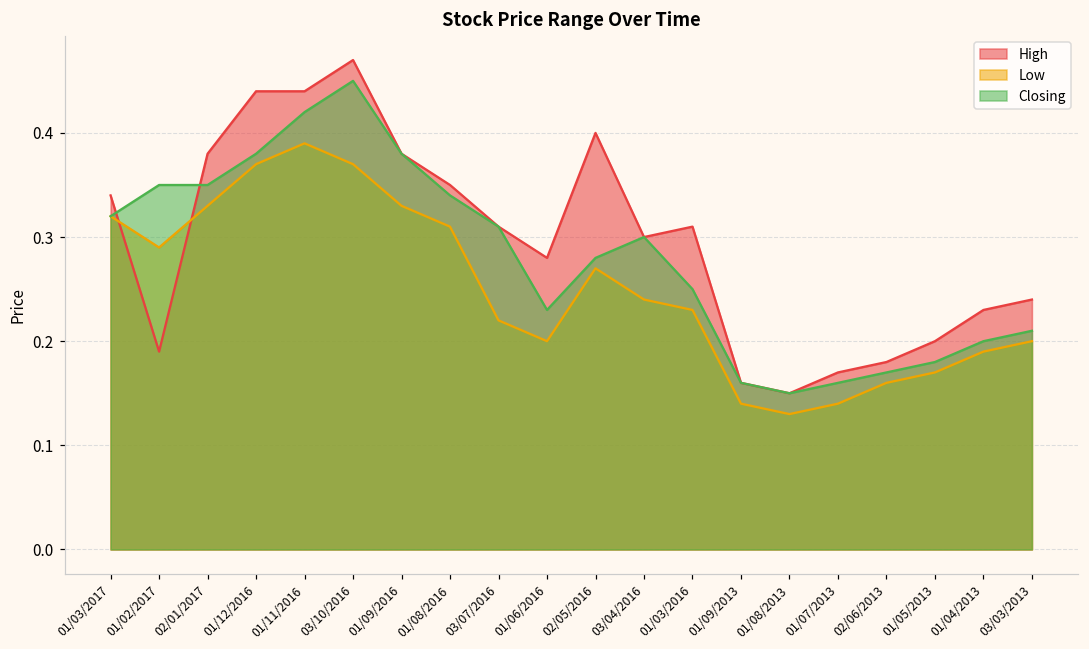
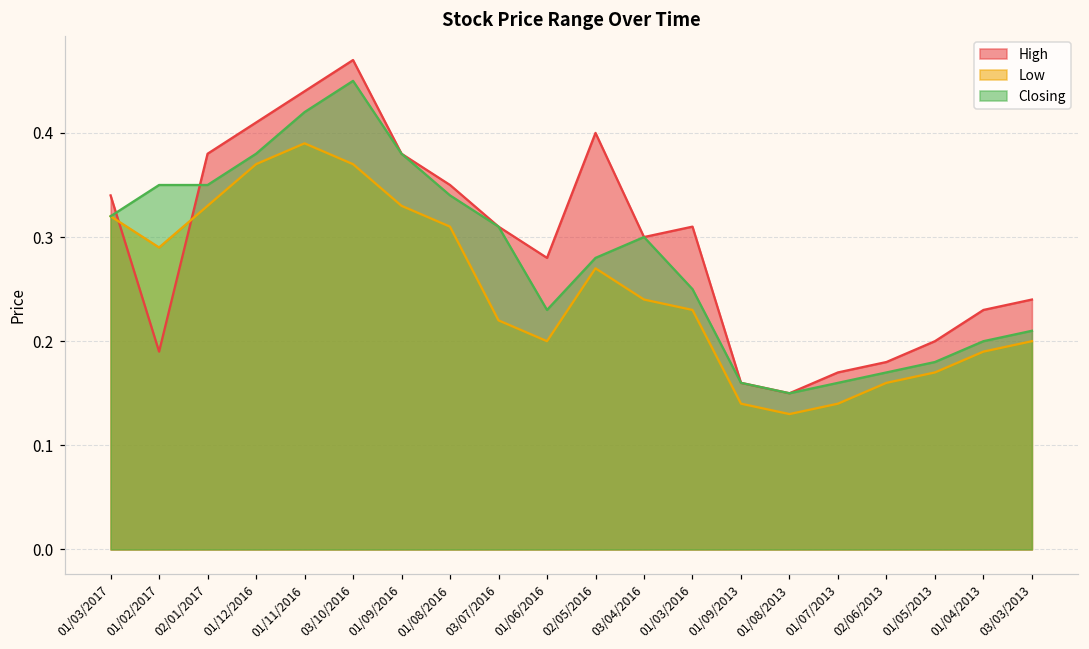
  {
    "High": {
      "01/03/2017": 0.34,
      "01/02/2017": 0.19,
      "02/01/2017": 0.38,
-     "01/12/2016": 0.44,
+     "01/12/2016": 0.41,
      "01/11/2016": 0.44,
      "03/10/2016": 0.47,
      "01/08/2016": 0.35,
      "01/06/2016": 0.28,
      "02/05/2016": 0.40,
      "01/03/2016": 0.31,
      "01/07/2013": 0.17,
      "02/06/2013": 0.18,
      "01/05/2013": 0.20,
      "01/04/2013": 0.23,
      "03/03/2013": 0.24
    },
    "Low": {
      "01/02/2017": 0.29,
      "02/01/2017": 0.33,
      "01/12/2016": 0.37,
      "01/11/2016": 0.39,
      "03/10/2016": 0.37,
      "01/09/2016": 0.33,
      "01/08/2016": 0.31,
      "03/07/2016": 0.22,
      "01/06/2016": 0.20,
      "02/05/2016": 0.27,
      "03/04/2016": 0.24,
      "01/03/2016": 0.23,
      "01/09/2013": 0.14,
      "01/08/2013": 0.13,
      "01/07/2013": 0.14,
      "02/06/2013": 0.16,
      "01/05/2013": 0.17,
      "01/04/2013": 0.19,
      "03/03/2013": 0.20
    },
    "Closing": {
      "01/02/2017": 0.35,
      "02/01/2017": 0.35,
      "01/12/2016": 0.38,
      "01/11/2016": 0.42,
      "03/10/2016": 0.45,
      "01/08/2016": 0.34,
      "01/06/2016": 0.23,
      "02/05/2016": 0.28,
      "01/03/2016": 0.25,
      "01/07/2013": 0.16,
      "02/06/2013": 0.17,
      "01/05/2013": 0.18,
      "01/04/2013": 0.20,
      "03/03/2013": 0.21
    }
  }
